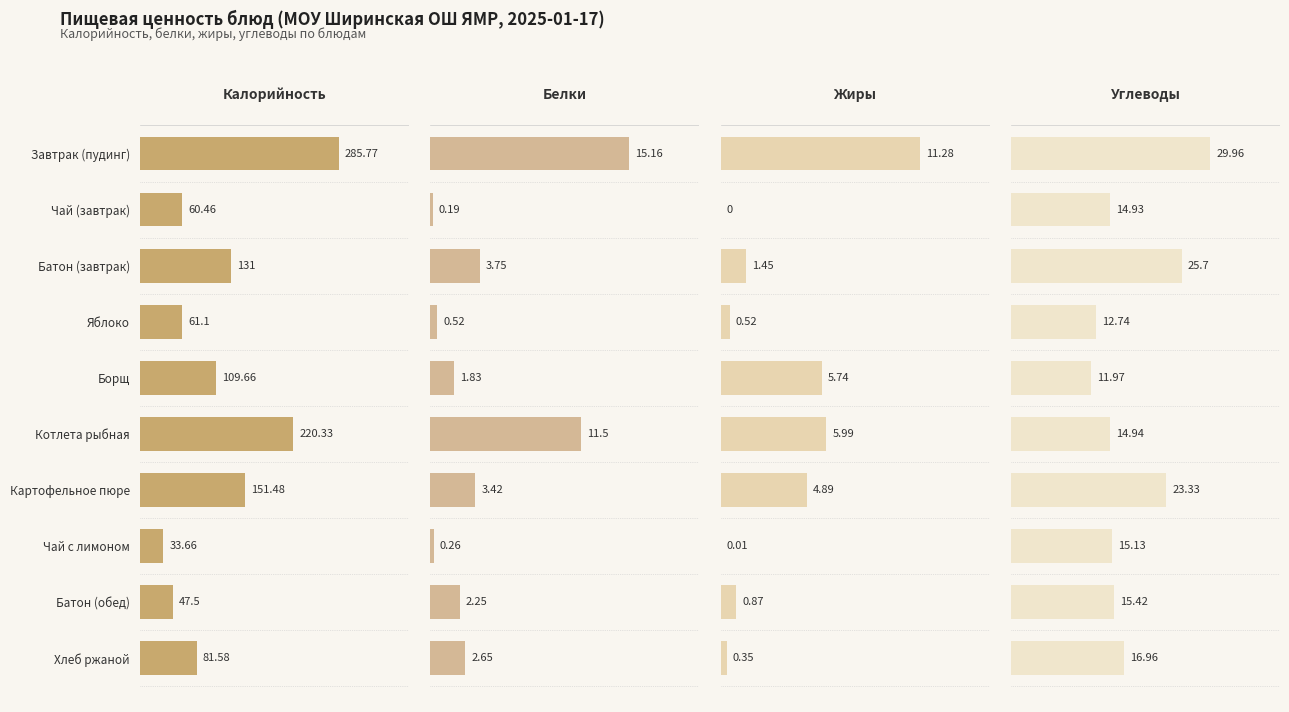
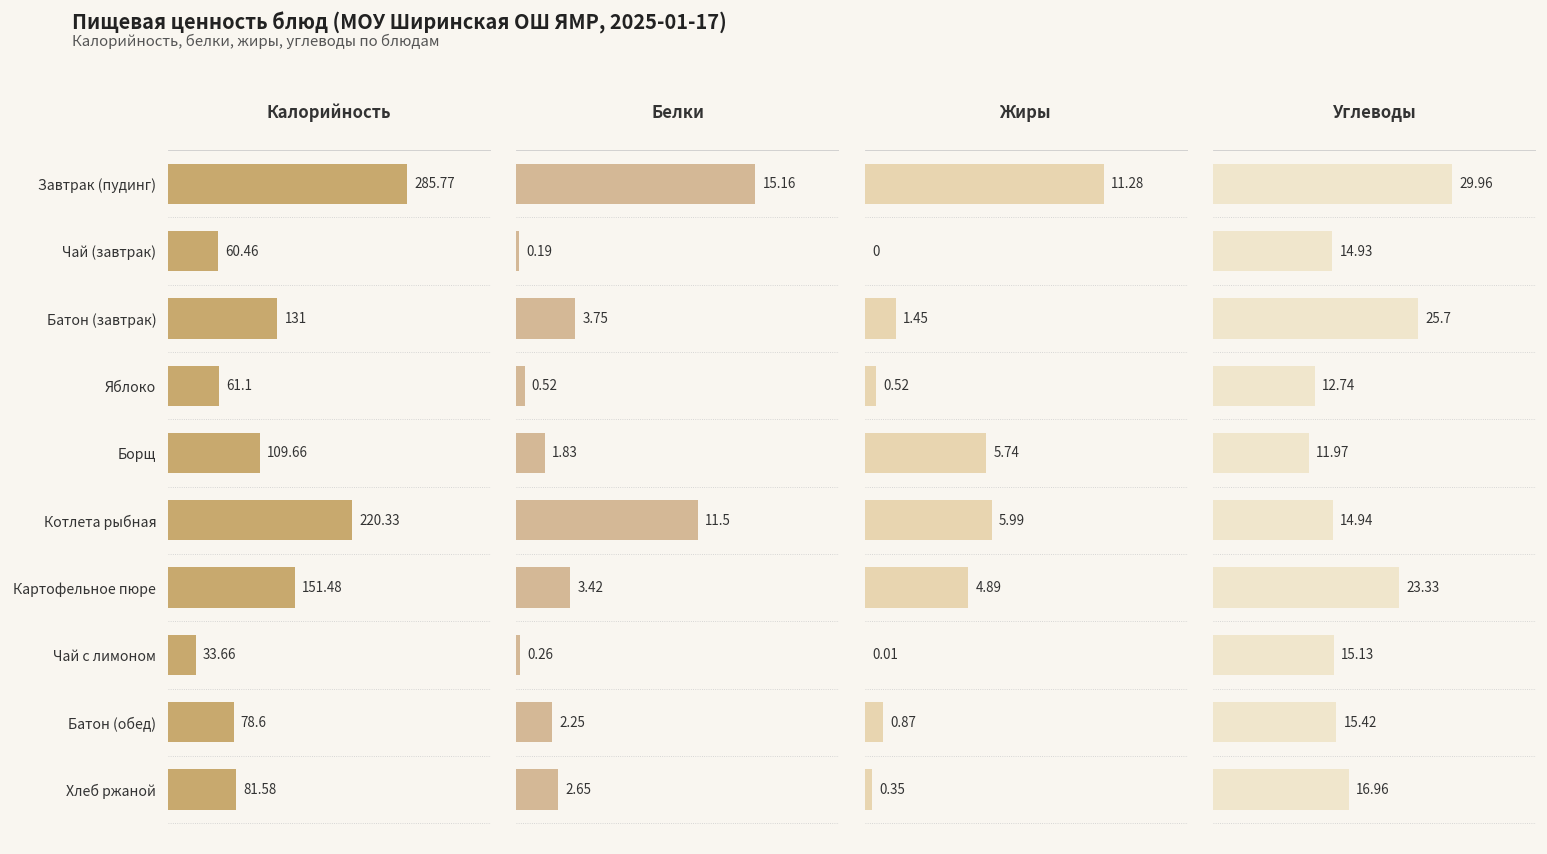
  {
    "Калорийность": {
      "Завтрак (пудинг)": 285.77,
      "Чай (завтрак)": 60.46,
      "Батон (завтрак)": 131,
      "Яблоко": 61.1,
      "Борщ": 109.66,
      "Котлета рыбная": 220.33,
      "Картофельное пюре": 151.48,
      "Чай с лимоном": 33.66,
-     "Батон (обед)": 47.5,
+     "Батон (обед)": 78.6,
      "Хлеб ржаной": 81.58
    }
  }
